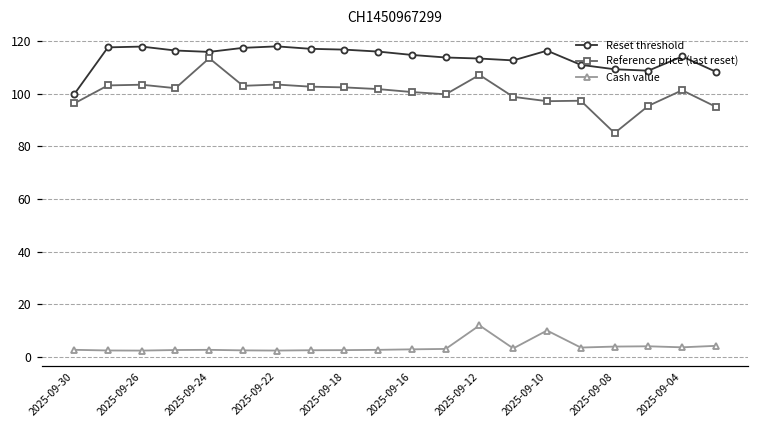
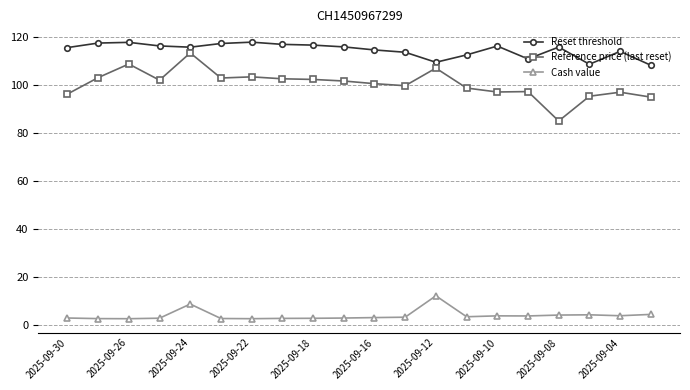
  {
    "Reset threshold": {
-     "2025-09-30": 100,
+     "2025-09-30": 116,
      "2025-09-26": 118,
      "2025-09-24": 116,
      "2025-09-22": 118,
      "2025-09-18": 117,
      "2025-09-16": 115,
-     "2025-09-12": 113,
+     "2025-09-12": 110,
      "2025-09-10": 116,
-     "2025-09-08": 109,
+     "2025-09-08": 116,
      "2025-09-04": 114
    },
    "Reference price (last reset)": {
      "2025-09-30": 96,
-     "2025-09-26": 103,
+     "2025-09-26": 109,
      "2025-09-24": 113,
      "2025-09-22": 103,
      "2025-09-18": 102,
      "2025-09-16": 101,
      "2025-09-12": 107,
      "2025-09-10": 97,
      "2025-09-08": 85,
-     "2025-09-04": 101
+     "2025-09-04": 97
    },
    "Cash value": {
      "2025-09-30": 3,
      "2025-09-26": 2,
-     "2025-09-24": 3,
+     "2025-09-24": 9,
      "2025-09-22": 2,
      "2025-09-18": 3,
      "2025-09-16": 3,
      "2025-09-12": 12,
-     "2025-09-10": 10,
+     "2025-09-10": 4,
      "2025-09-08": 4,
      "2025-09-04": 4
    }
  }
